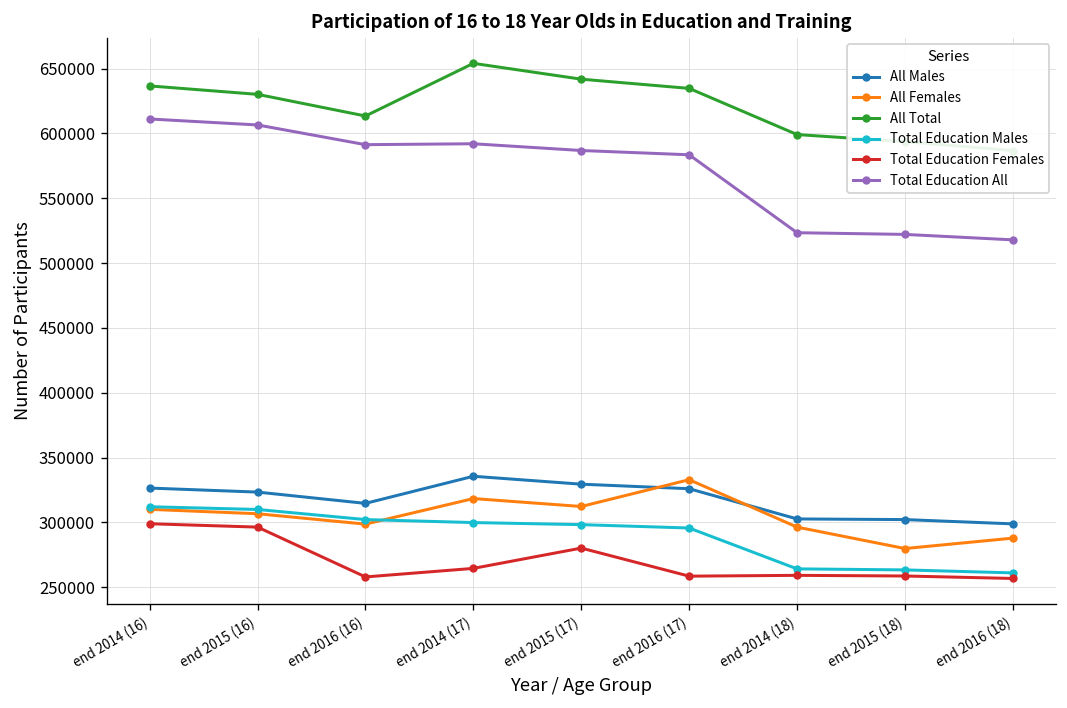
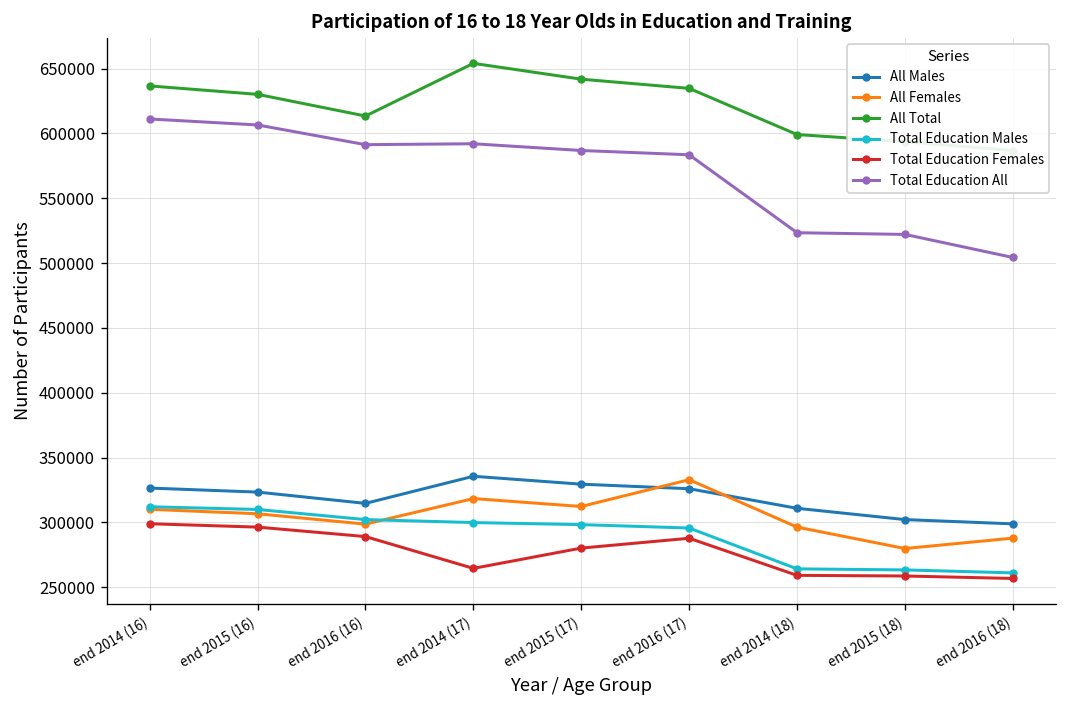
  {
    "All Males": {
      "end 2014 (16)": 327000,
      "end 2015 (16)": 323000,
      "end 2016 (16)": 315000,
      "end 2014 (17)": 336000,
      "end 2015 (17)": 330000,
      "end 2016 (17)": 326000,
-     "end 2014 (18)": 303000,
+     "end 2014 (18)": 311000,
      "end 2015 (18)": 302000,
      "end 2016 (18)": 299000
    },
    "All Females": {
      "end 2015 (16)": 307000,
      "end 2016 (16)": 299000,
      "end 2014 (17)": 318000,
      "end 2015 (17)": 312000,
      "end 2016 (17)": 333000,
      "end 2014 (18)": 296000,
      "end 2015 (18)": 280000,
      "end 2016 (18)": 288000
    },
    "All Total": {
      "end 2014 (16)": 637000,
      "end 2015 (16)": 630000,
      "end 2016 (16)": 613000,
      "end 2014 (17)": 654000,
      "end 2015 (17)": 642000,
      "end 2016 (17)": 635000,
      "end 2014 (18)": 599000
    },
    "Total Education Males": {
      "end 2015 (16)": 310000,
      "end 2016 (16)": 302000,
      "end 2014 (17)": 300000,
      "end 2015 (17)": 298000,
      "end 2016 (17)": 296000,
      "end 2014 (18)": 264000,
      "end 2015 (18)": 263000,
      "end 2016 (18)": 261000
    },
    "Total Education Females": {
      "end 2014 (16)": 299000,
      "end 2015 (16)": 296000,
-     "end 2016 (16)": 258000,
+     "end 2016 (16)": 289000,
      "end 2014 (17)": 265000,
      "end 2015 (17)": 280000,
-     "end 2016 (17)": 259000,
+     "end 2016 (17)": 288000,
      "end 2014 (18)": 259000,
      "end 2015 (18)": 259000,
      "end 2016 (18)": 257000
    },
    "Total Education All": {
      "end 2014 (16)": 611000,
      "end 2015 (16)": 607000,
      "end 2016 (16)": 591000,
      "end 2014 (17)": 592000,
      "end 2015 (17)": 587000,
      "end 2016 (17)": 584000,
      "end 2014 (18)": 523000,
      "end 2015 (18)": 522000,
-     "end 2016 (18)": 518000
+     "end 2016 (18)": 504000
    }
  }
